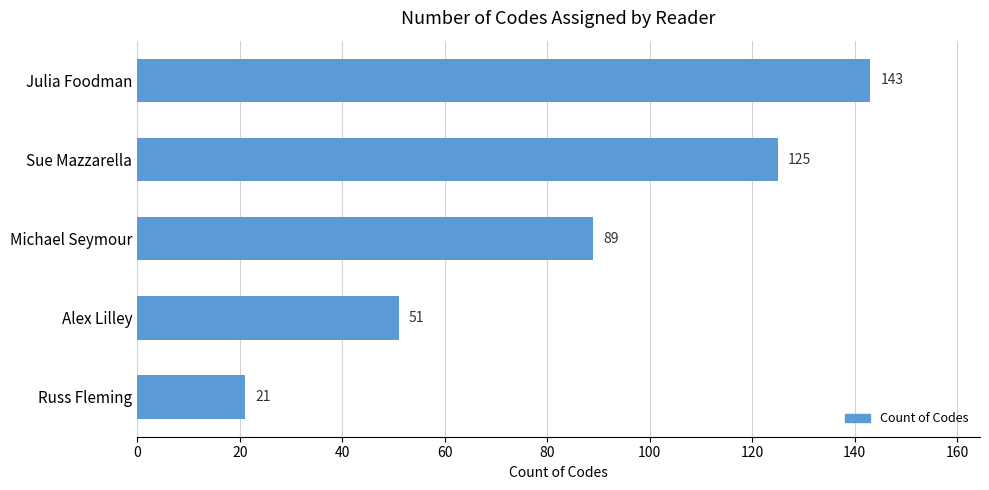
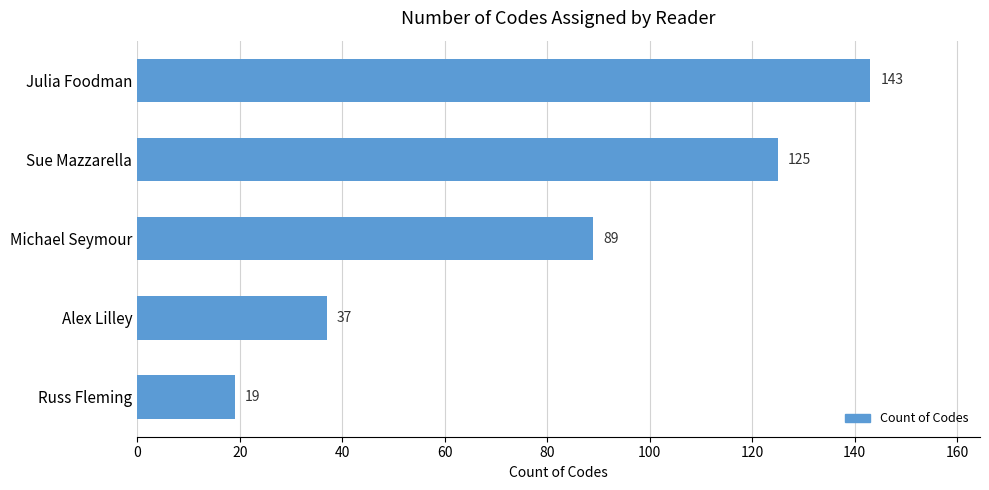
  {
    "Julia Foodman": 143,
    "Sue Mazzarella": 125,
    "Michael Seymour": 89,
-   "Alex Lilley": 51,
-   "Russ Fleming": 21
+   "Alex Lilley": 37,
+   "Russ Fleming": 19
  }
